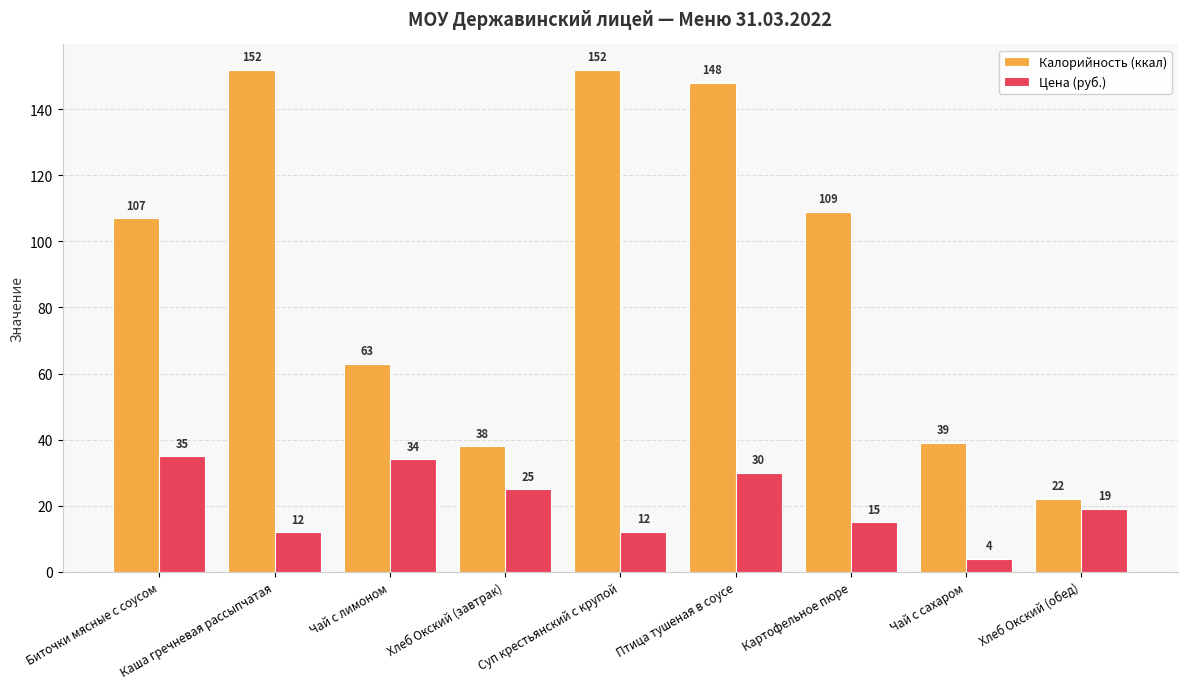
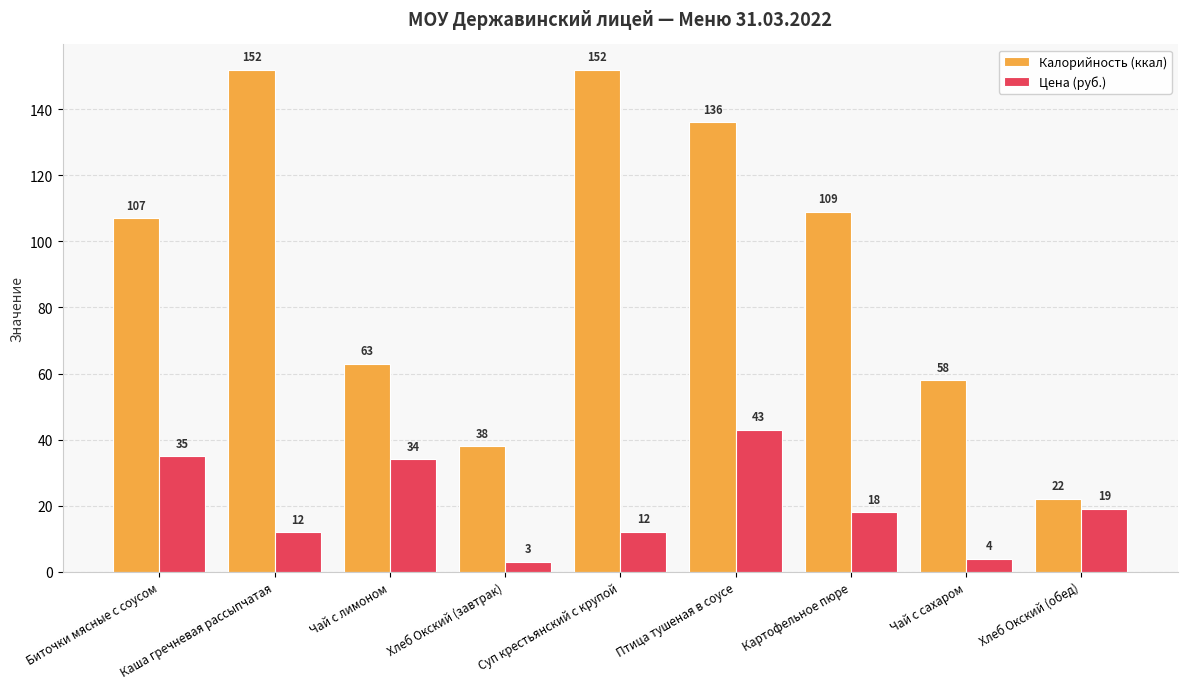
  {
    "Калорийность (ккал)": {
      "Биточки мясные с соусом": 107,
      "Каша гречневая рассыпчатая": 152,
      "Чай с лимоном": 63,
      "Хлеб Окский (завтрак)": 38,
      "Суп крестьянский с крупой": 152,
-     "Птица тушеная в соусе": 148,
+     "Птица тушеная в соусе": 136,
      "Картофельное пюре": 109,
-     "Чай с сахаром": 39,
+     "Чай с сахаром": 58,
      "Хлеб Окский (обед)": 22
    },
    "Цена (руб.)": {
      "Биточки мясные с соусом": 35,
      "Каша гречневая рассыпчатая": 12,
      "Чай с лимоном": 34,
-     "Хлеб Окский (завтрак)": 25,
+     "Хлеб Окский (завтрак)": 3,
      "Суп крестьянский с крупой": 12,
-     "Птица тушеная в соусе": 30,
-     "Картофельное пюре": 15,
+     "Птица тушеная в соусе": 43,
+     "Картофельное пюре": 18,
      "Чай с сахаром": 4,
      "Хлеб Окский (обед)": 19
    }
  }
